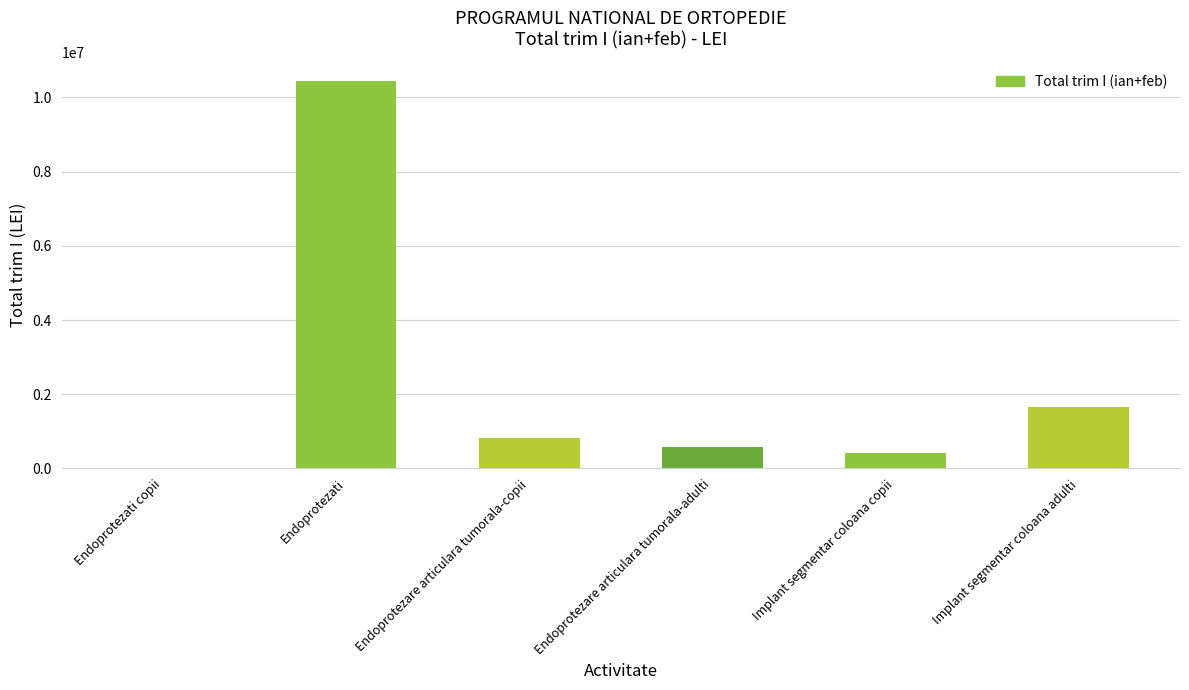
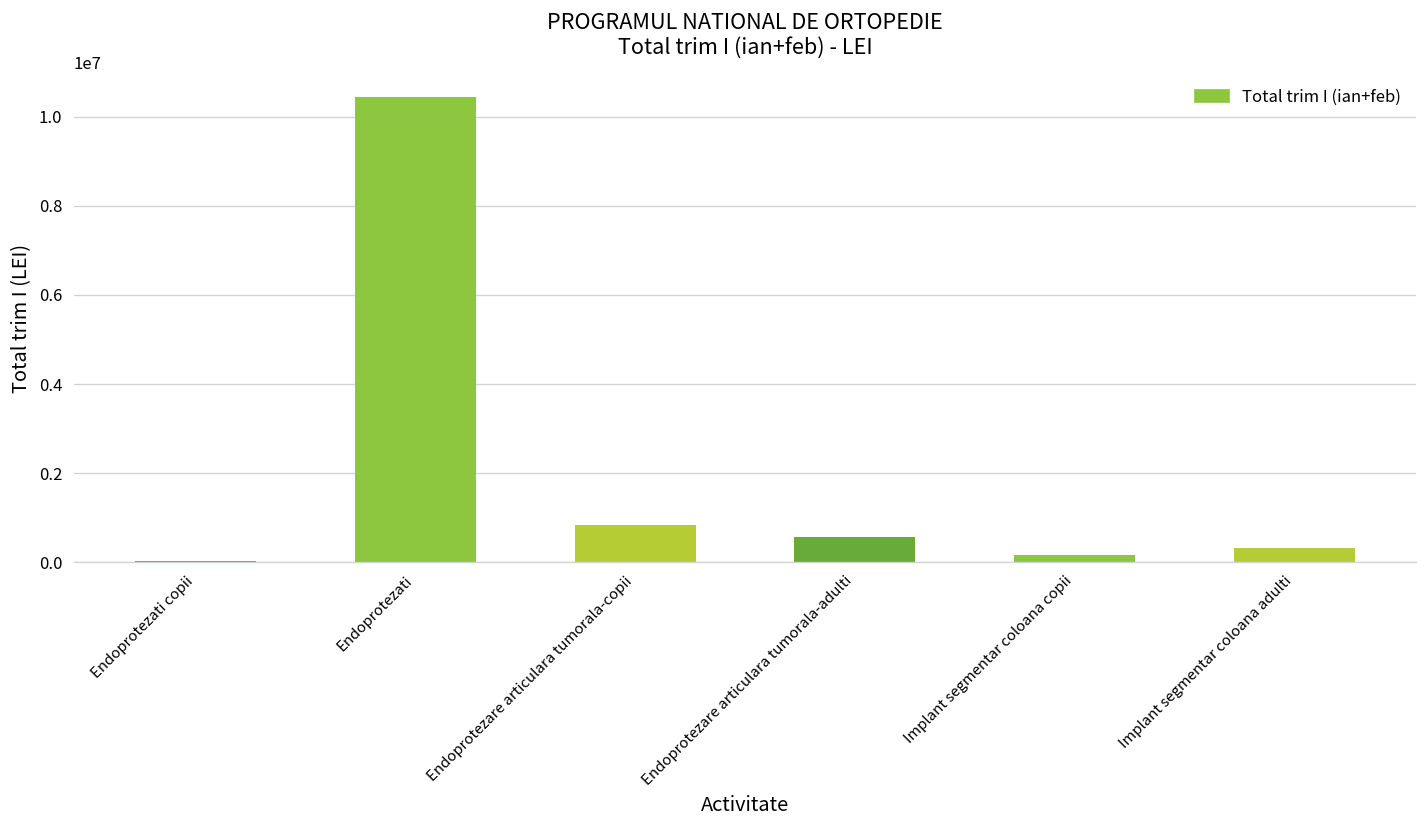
  {
    "Endoprotezati": 10400000,
    "Endoprotezare articulara tumorala-copii": 800000,
    "Endoprotezare articulara tumorala-adulti": 600000,
-   "Implant segmentar coloana copii": 400000,
-   "Implant segmentar coloana adulti": 1700000
+   "Implant segmentar coloana copii": 200000,
+   "Implant segmentar coloana adulti": 300000
  }
